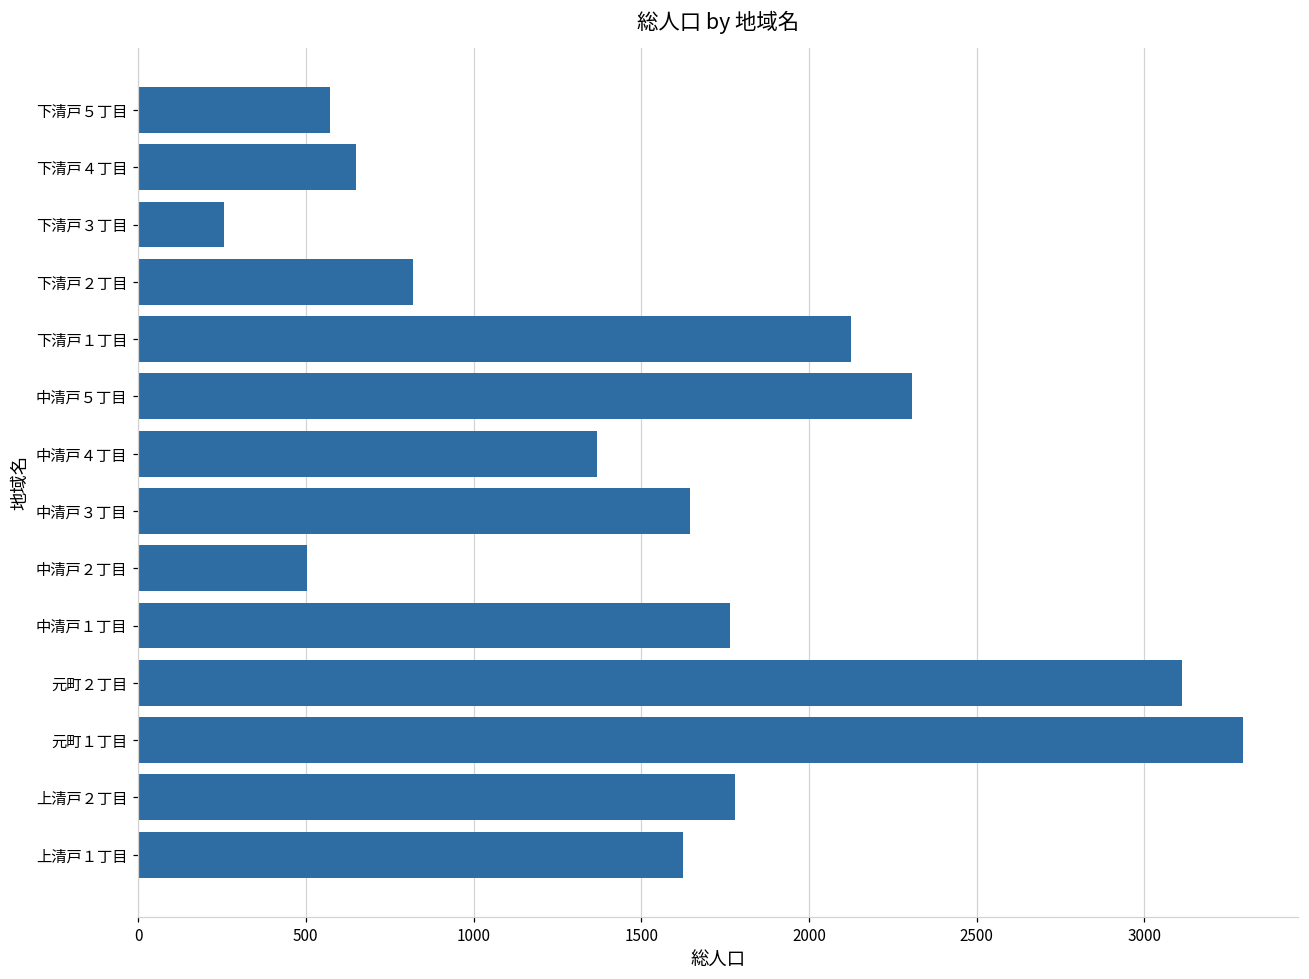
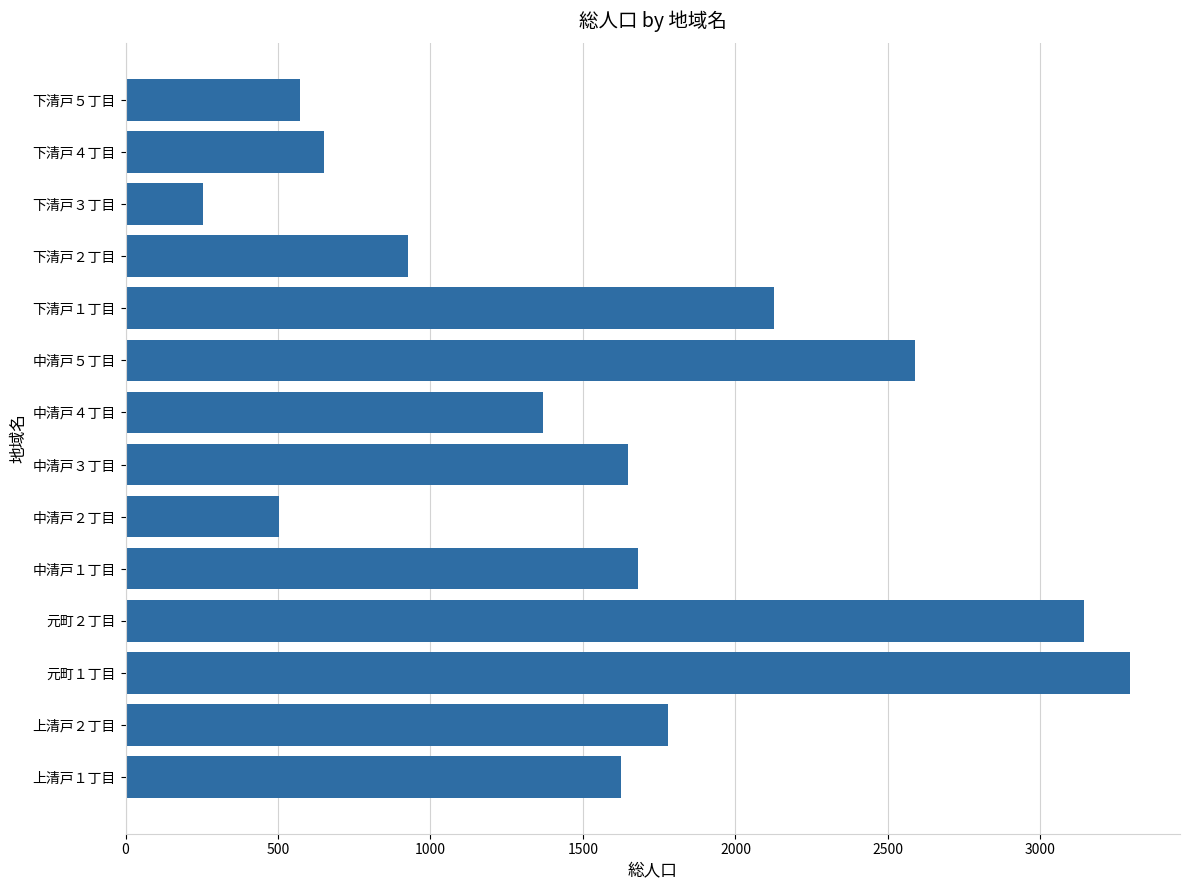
  {
    "下清戸５丁目": 570,
    "下清戸４丁目": 650,
    "下清戸３丁目": 260,
-   "下清戸２丁目": 820,
+   "下清戸２丁目": 930,
    "下清戸１丁目": 2130,
-   "中清戸５丁目": 2310,
+   "中清戸５丁目": 2590,
    "中清戸４丁目": 1370,
    "中清戸３丁目": 1650,
    "中清戸２丁目": 500,
-   "中清戸１丁目": 1760,
-   "元町２丁目": 3110,
+   "中清戸１丁目": 1680,
+   "元町２丁目": 3140,
    "元町１丁目": 3290,
    "上清戸２丁目": 1780,
    "上清戸１丁目": 1620
  }
